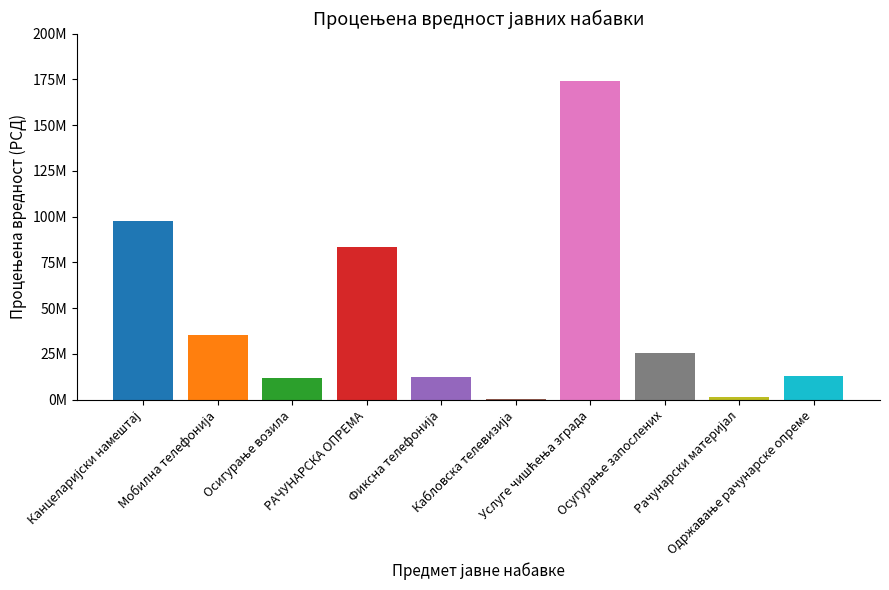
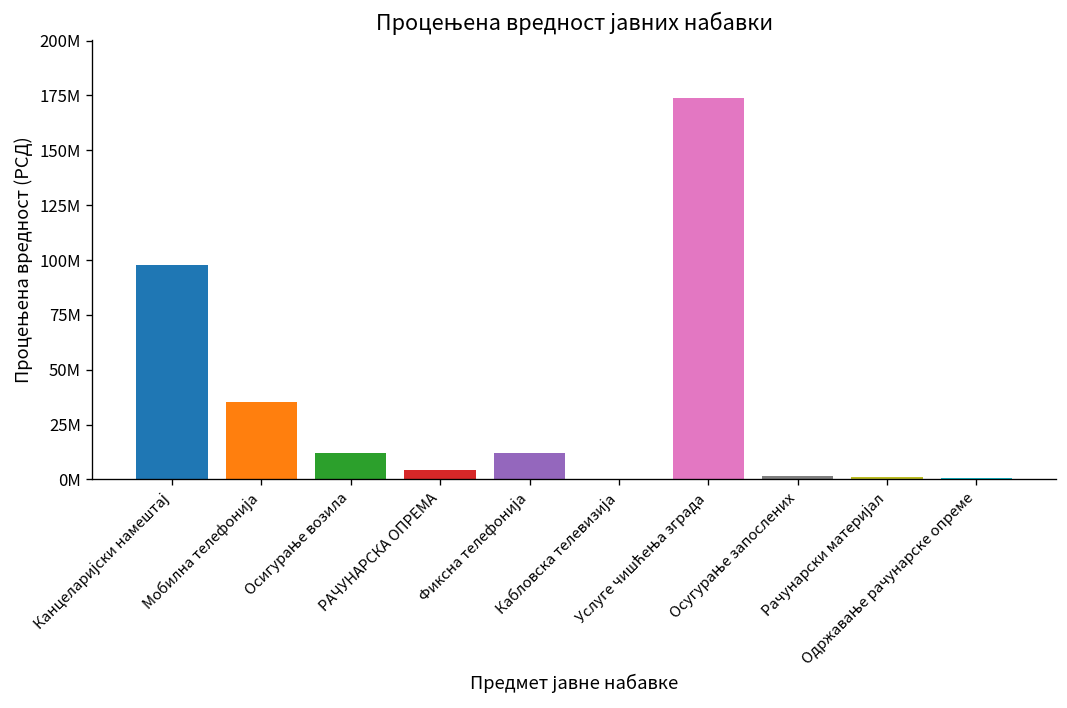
  {
    "Канцеларијски намештај": 98000000,
    "Мобилна телефонија": 35000000,
    "Осигурање возила": 12000000,
-   "РАЧУНАРСКА ОПРЕМА": 83000000,
+   "РАЧУНАРСКА ОПРЕМА": 4000000,
    "Фиксна телефонија": 12000000,
    "Услуге чишћења зграда": 174000000,
-   "Осугурање запослених": 26000000,
-   "Одржавање рачунарске опреме": 13000000
+   "Осугурање запослених": 2000000,
+   "Одржавање рачунарске опреме": 1000000
  }
